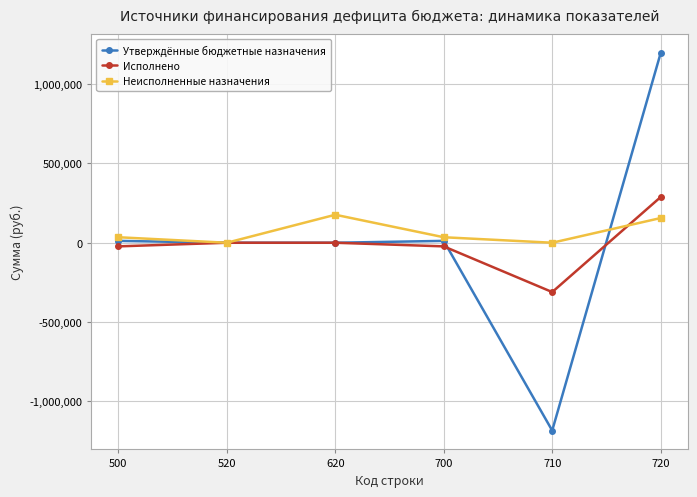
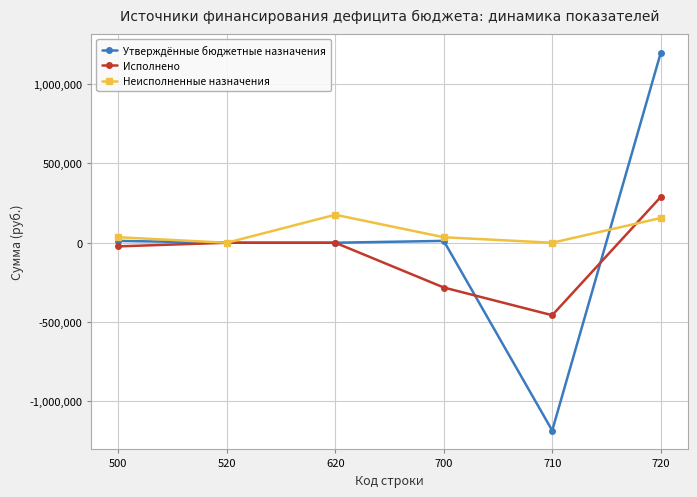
  {
    "Утверждённые бюджетные назначения": {
      "500": "10,000",
      "700": "10,000",
      "710": "-1,180,000",
      "720": "1,190,000"
    },
    "Исполнено": {
      "500": "-20,000",
-     "700": "-20,000",
-     "710": "-310,000",
+     "700": "-280,000",
+     "710": "-460,000",
      "720": "290,000"
    },
    "Неисполненные назначения": {
      "500": "30,000",
      "620": "180,000",
      "700": "30,000",
      "710": "0",
      "720": "160,000"
    }
  }
